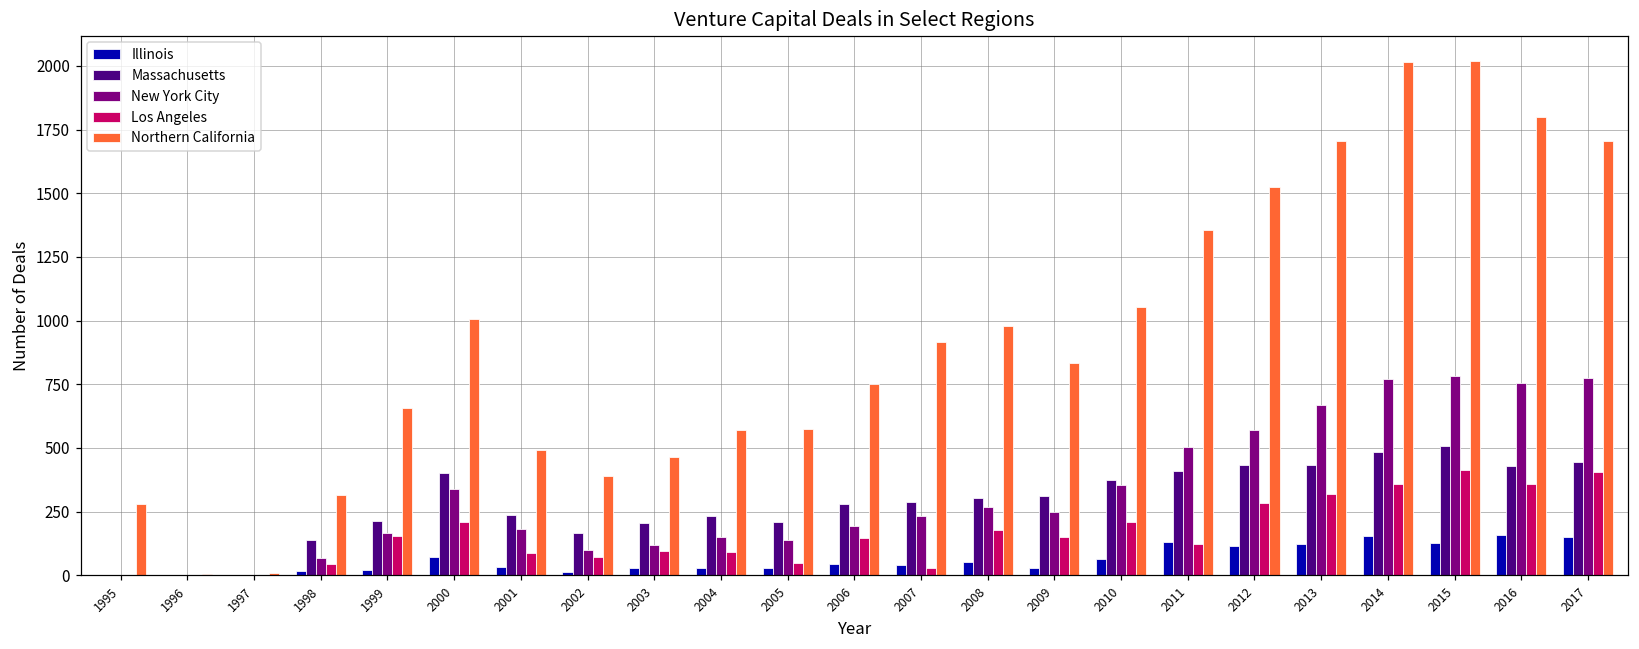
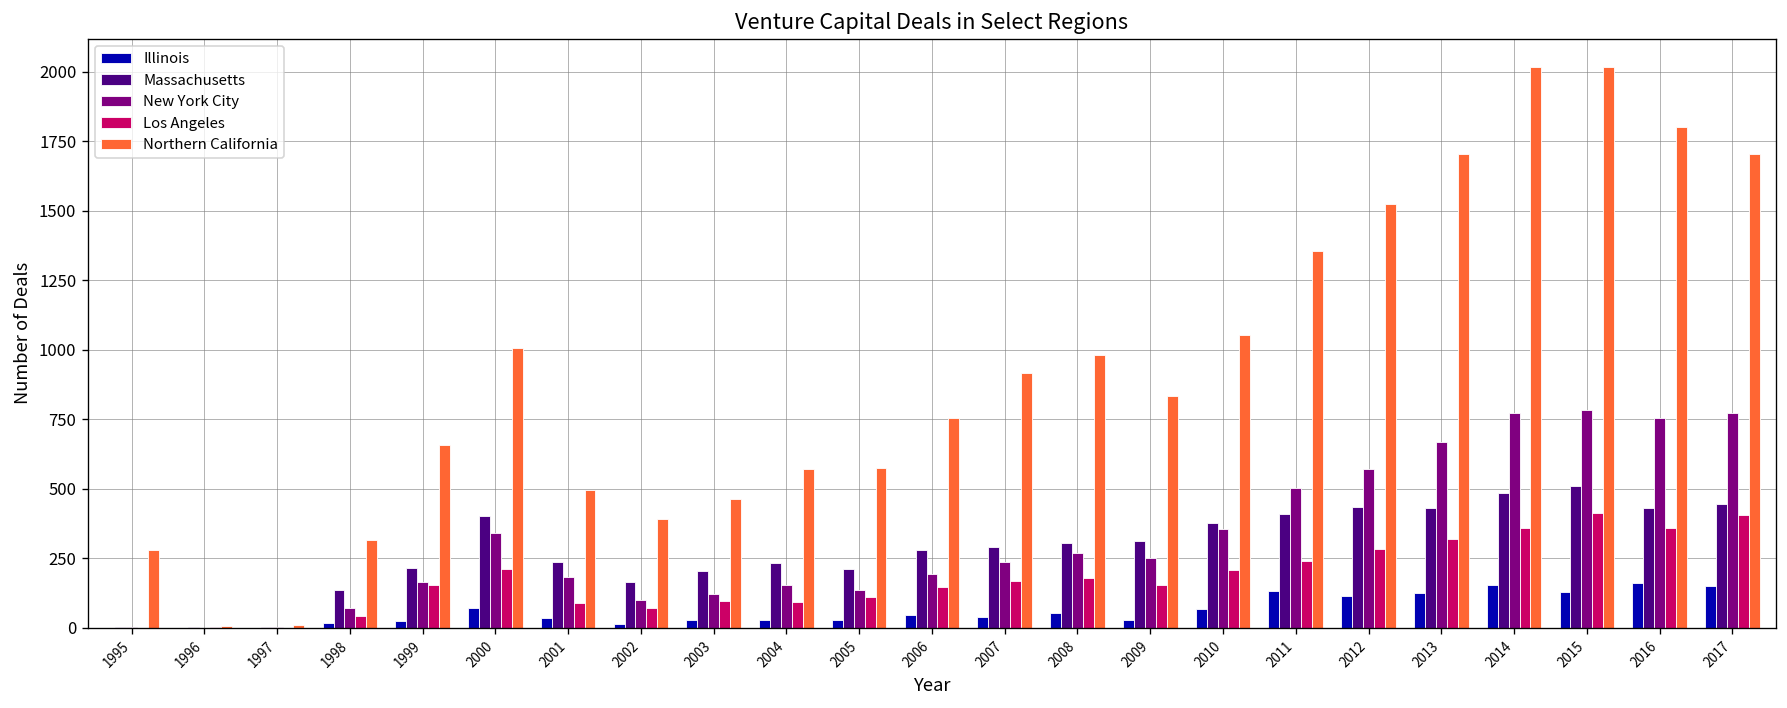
  {
    "Illinois": {
      "1995": 0,
      "1996": 0,
      "1997": 0,
      "1998": 20,
      "1999": 20,
      "2000": 70,
      "2001": 30,
      "2002": 10,
      "2003": 30,
      "2004": 30,
      "2005": 30,
      "2006": 50,
      "2007": 40,
      "2008": 50,
      "2009": 30,
      "2010": 70,
      "2011": 130,
      "2012": 120,
      "2013": 120,
      "2014": 150,
      "2015": 130,
      "2016": 160,
      "2017": 150
    },
    "Los Angeles": {
      "1995": 0,
      "1997": 0,
      "1998": 40,
      "1999": 160,
      "2000": 210,
      "2001": 90,
      "2002": 70,
      "2003": 100,
      "2004": 90,
-     "2005": 50,
+     "2005": 110,
      "2006": 150,
-     "2007": 30,
+     "2007": 170,
      "2008": 180,
      "2009": 150,
      "2010": 210,
-     "2011": 120,
+     "2011": 240,
      "2012": 280,
      "2013": 320,
      "2014": 360,
      "2015": 410,
      "2016": 360,
      "2017": 410
    },
    "Northern California": {
      "1995": 280,
      "1997": 10,
      "1998": 320,
      "1999": 660,
      "2000": 1010,
      "2001": 490,
      "2002": 390,
      "2003": 460,
      "2004": 570,
      "2005": 580,
      "2006": 750,
      "2007": 920,
      "2008": 980,
      "2009": 840,
      "2010": 1050,
      "2011": 1360,
      "2012": 1530,
      "2013": 1710,
      "2014": 2020,
      "2015": 2020,
      "2016": 1800,
      "2017": 1710
    }
  }
